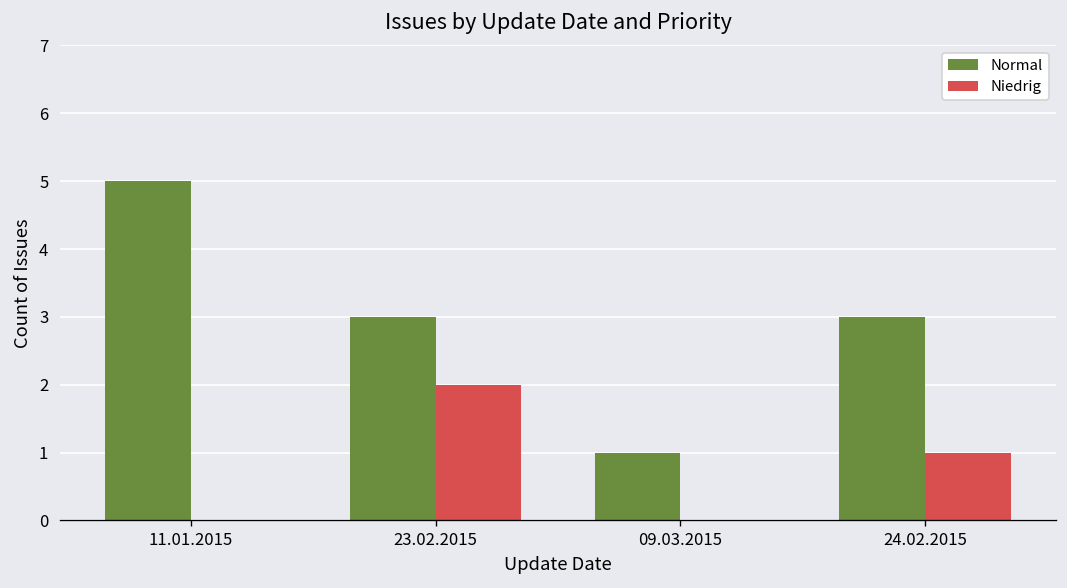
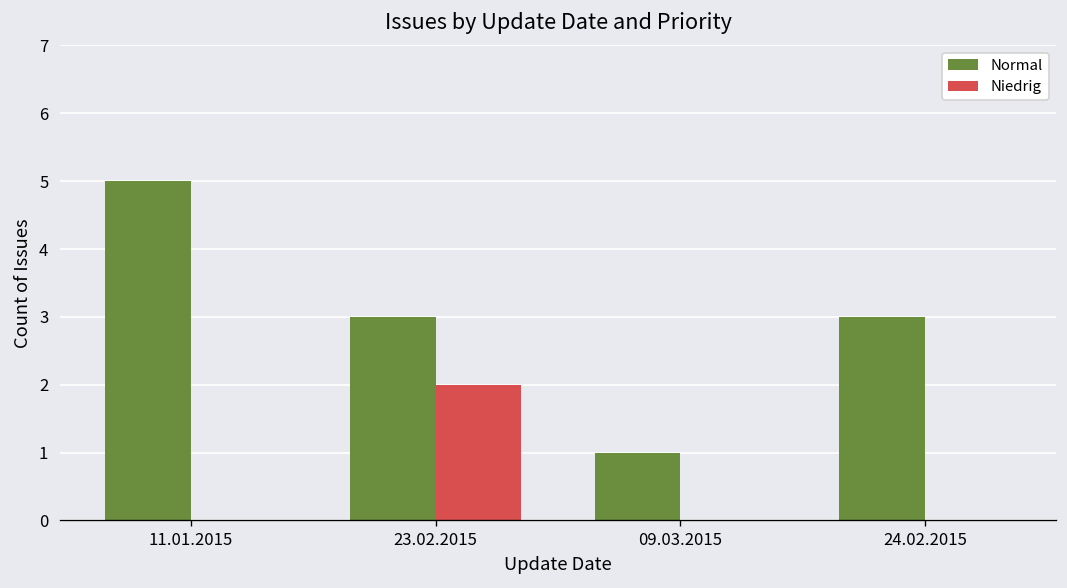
  {
    "Normal": {
      "11.01.2015": 5,
      "23.02.2015": 3,
      "09.03.2015": 1,
      "24.02.2015": 3
    },
    "Niedrig": {
      "11.01.2015": 0,
      "23.02.2015": 2,
      "09.03.2015": 0,
-     "24.02.2015": 1
+     "24.02.2015": 0
    }
  }
